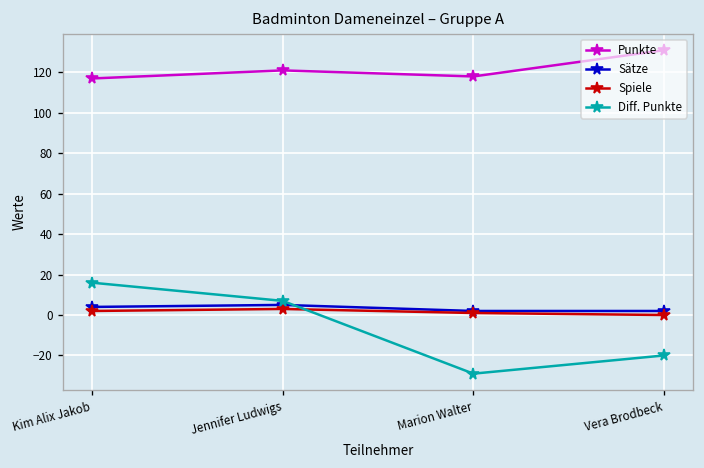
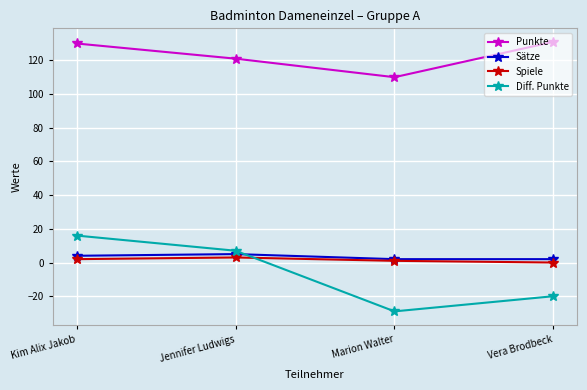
  {
    "Punkte": {
-     "Kim Alix Jakob": 117,
+     "Kim Alix Jakob": 130,
      "Jennifer Ludwigs": 121,
-     "Marion Walter": 118
+     "Marion Walter": 110
    },
    "Sätze": {
      "Kim Alix Jakob": 4,
      "Jennifer Ludwigs": 5,
      "Vera Brodbeck": 2
    },
    "Spiele": {
      "Kim Alix Jakob": 2,
      "Jennifer Ludwigs": 3,
      "Vera Brodbeck": 0
    },
    "Diff. Punkte": {
      "Kim Alix Jakob": 16,
      "Jennifer Ludwigs": 7,
      "Marion Walter": -29,
      "Vera Brodbeck": -20
    }
  }
